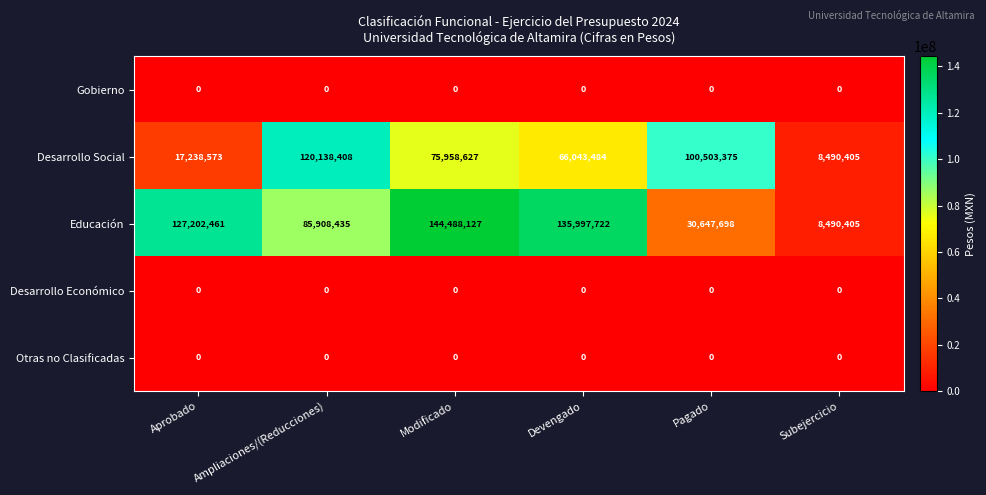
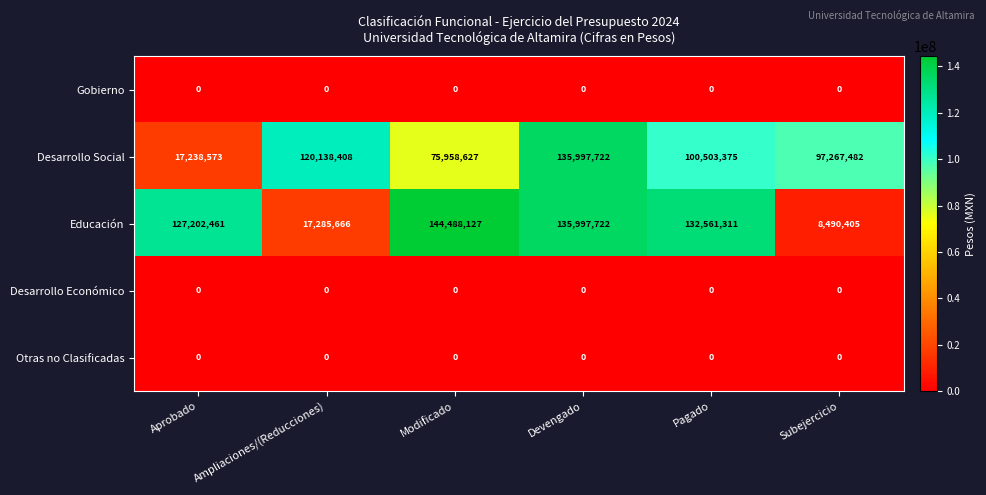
  {
    "Gobierno": {
      "Aprobado": "0",
      "Ampliaciones/(Reducciones)": "0",
      "Modificado": "0",
      "Devengado": "0",
      "Pagado": "0",
      "Subejercicio": "0"
    },
    "Desarrollo Social": {
      "Aprobado": "17,238,573",
      "Ampliaciones/(Reducciones)": "120,138,408",
      "Modificado": "75,958,627",
-     "Devengado": "66,043,484",
+     "Devengado": "135,997,722",
      "Pagado": "100,503,375",
-     "Subejercicio": "8,490,405"
+     "Subejercicio": "97,267,482"
    },
    "Educación": {
      "Aprobado": "127,202,461",
-     "Ampliaciones/(Reducciones)": "85,908,435",
+     "Ampliaciones/(Reducciones)": "17,285,666",
      "Modificado": "144,488,127",
      "Devengado": "135,997,722",
-     "Pagado": "30,647,698",
+     "Pagado": "132,561,311",
      "Subejercicio": "8,490,405"
    },
    "Desarrollo Económico": {
      "Aprobado": "0",
      "Ampliaciones/(Reducciones)": "0",
      "Modificado": "0",
      "Devengado": "0",
      "Pagado": "0",
      "Subejercicio": "0"
    },
    "Otras no Clasificadas": {
      "Aprobado": "0",
      "Ampliaciones/(Reducciones)": "0",
      "Modificado": "0",
      "Devengado": "0",
      "Pagado": "0",
      "Subejercicio": "0"
    }
  }
